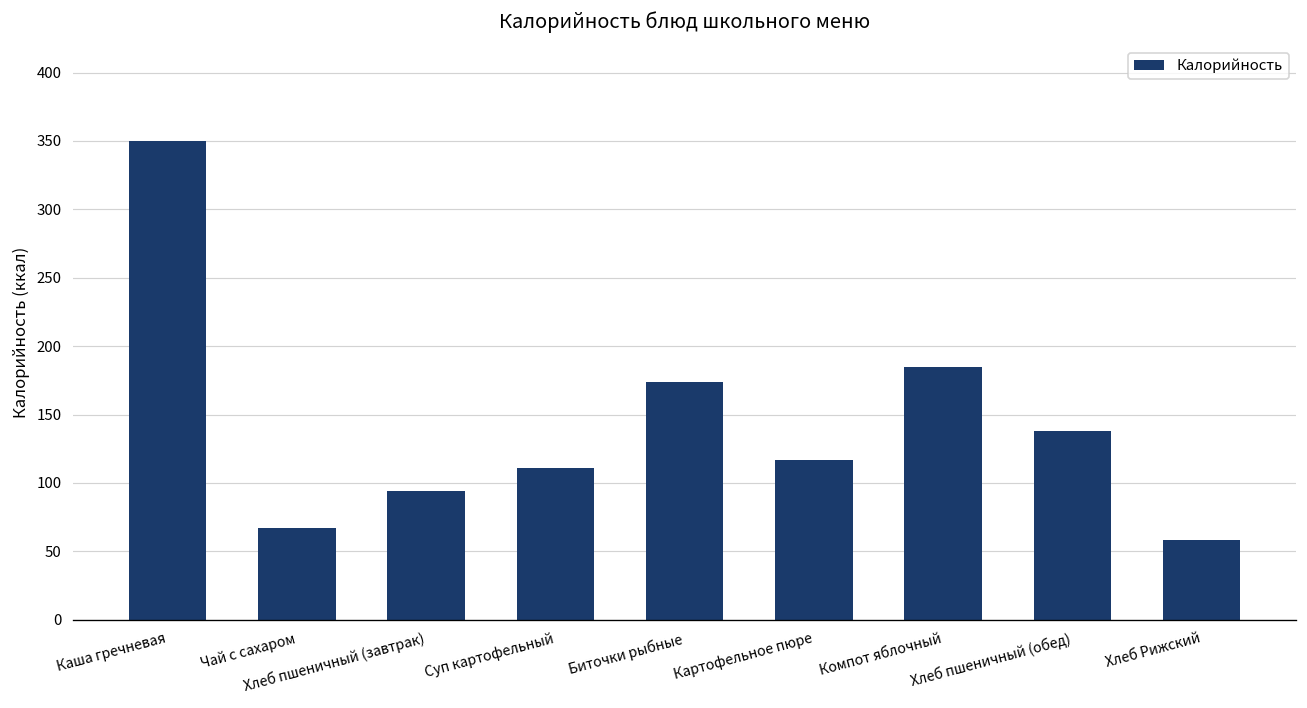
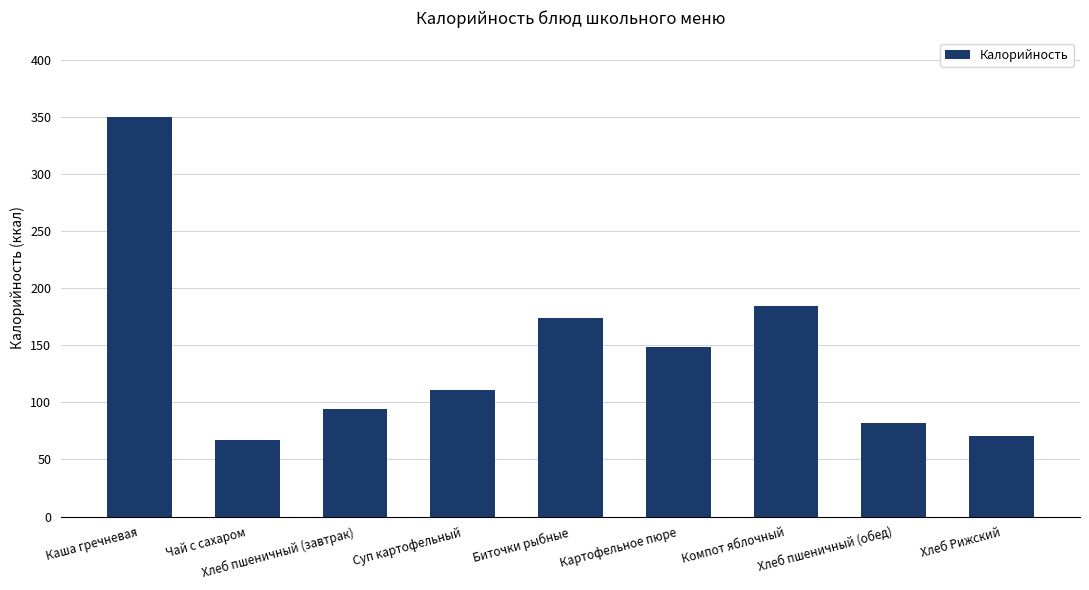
  {
    "Каша гречневая": 350,
    "Чай с сахаром": 67,
    "Хлеб пшеничный (завтрак)": 94,
    "Суп картофельный": 111,
    "Биточки рыбные": 174,
-   "Картофельное пюре": 117,
+   "Картофельное пюре": 149,
    "Компот яблочный": 185,
-   "Хлеб пшеничный (обед)": 138,
-   "Хлеб Рижский": 58
+   "Хлеб пшеничный (обед)": 82,
+   "Хлеб Рижский": 71
  }
